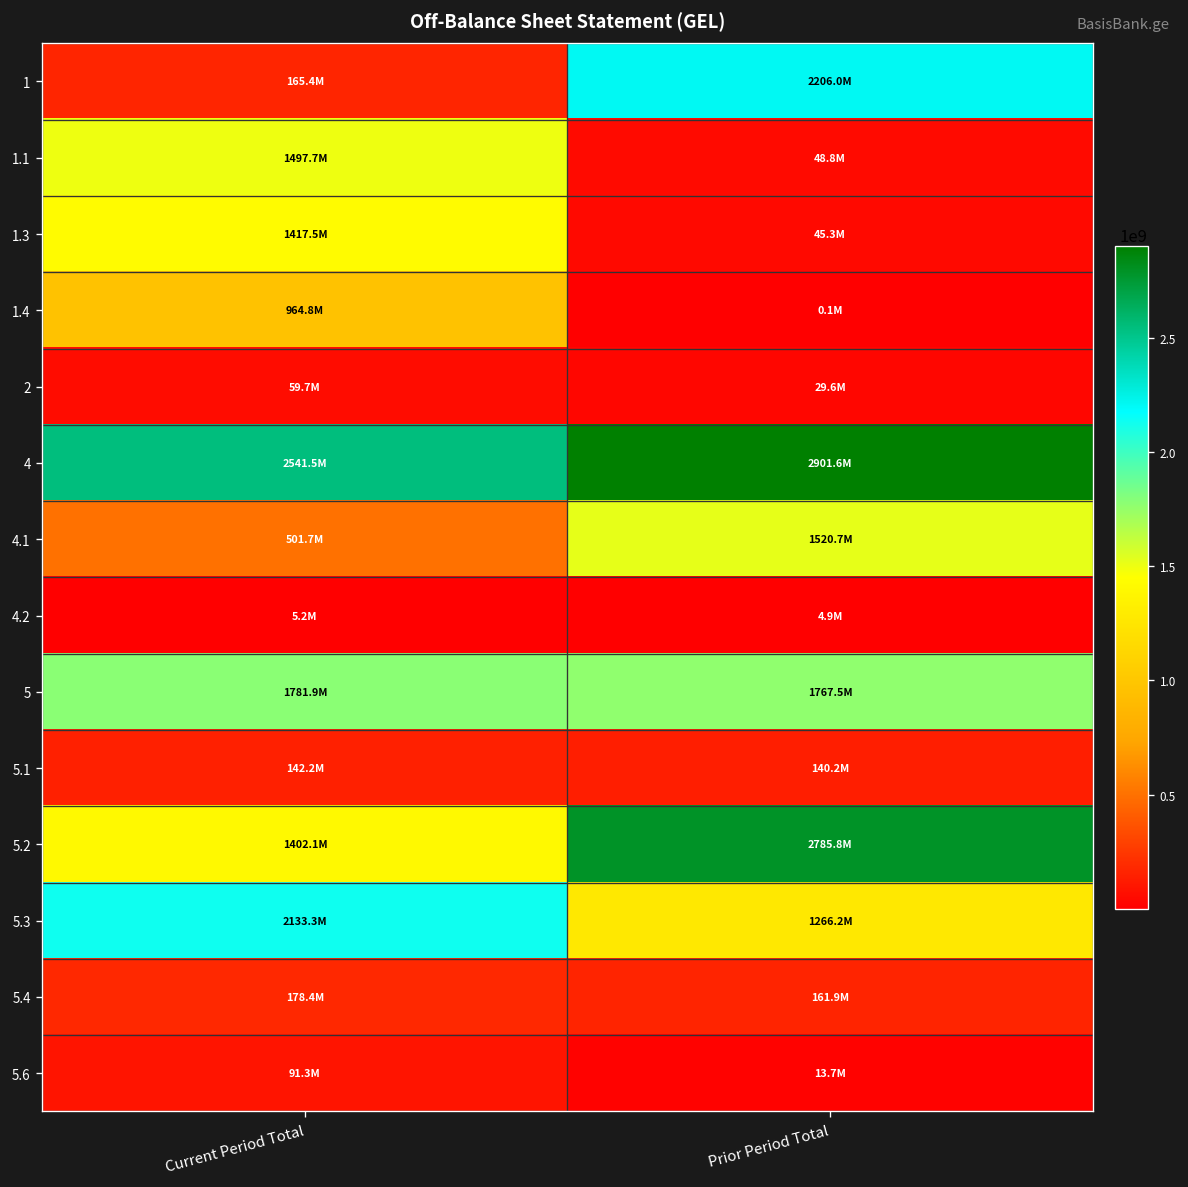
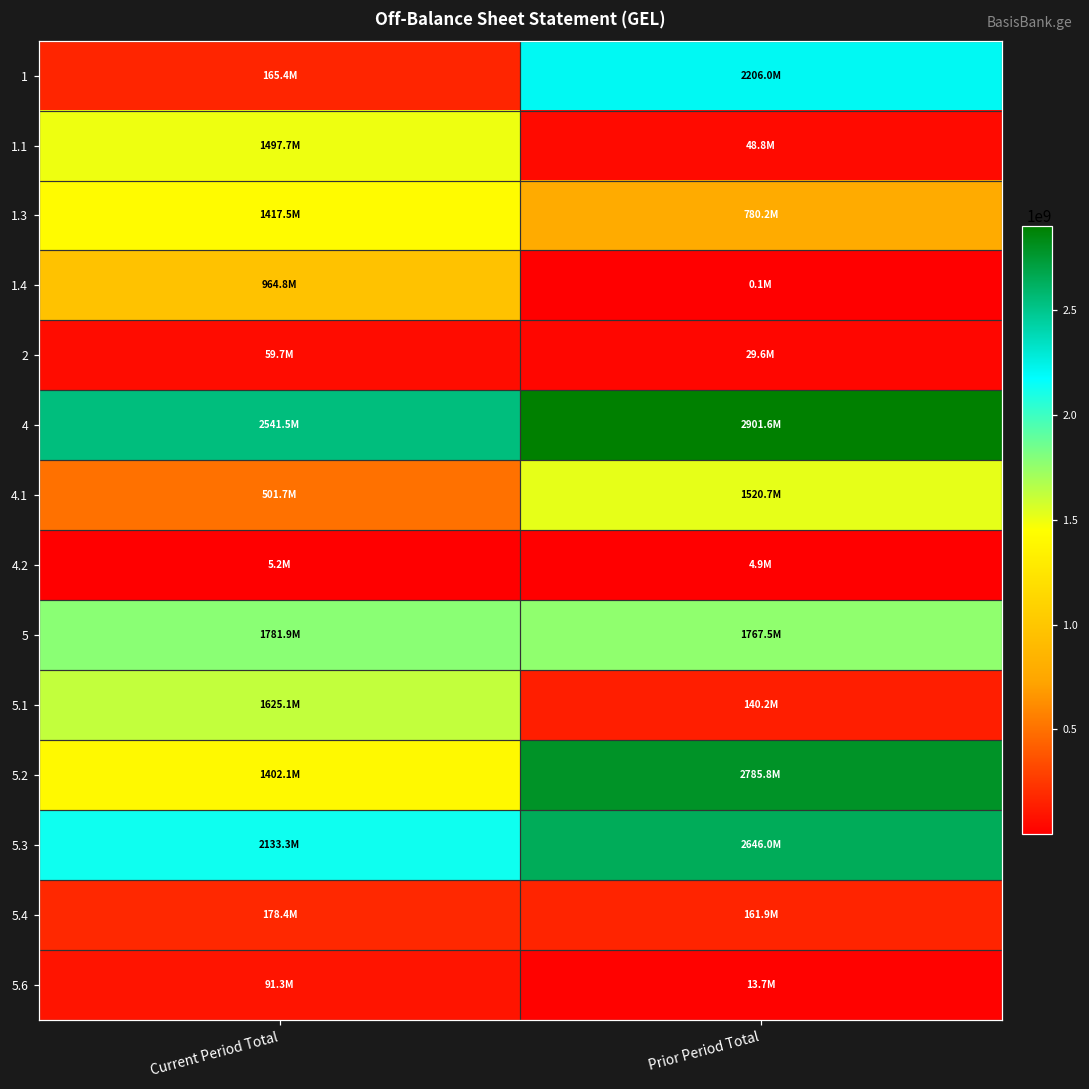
  {
    "1": {
      "Current Period Total": "165.4M",
      "Prior Period Total": "2206.0M"
    },
    "1.1": {
      "Current Period Total": "1497.7M",
      "Prior Period Total": "48.8M"
    },
    "1.3": {
      "Current Period Total": "1417.5M",
-     "Prior Period Total": "45.3M"
+     "Prior Period Total": "780.2M"
    },
    "1.4": {
      "Current Period Total": "964.8M",
      "Prior Period Total": "0.1M"
    },
    "2": {
      "Current Period Total": "59.7M",
      "Prior Period Total": "29.6M"
    },
    "4": {
      "Current Period Total": "2541.5M",
      "Prior Period Total": "2901.6M"
    },
    "4.1": {
      "Current Period Total": "501.7M",
      "Prior Period Total": "1520.7M"
    },
    "4.2": {
      "Current Period Total": "5.2M",
      "Prior Period Total": "4.9M"
    },
    "5": {
      "Current Period Total": "1781.9M",
      "Prior Period Total": "1767.5M"
    },
    "5.1": {
-     "Current Period Total": "142.2M",
+     "Current Period Total": "1625.1M",
      "Prior Period Total": "140.2M"
    },
    "5.2": {
      "Current Period Total": "1402.1M",
      "Prior Period Total": "2785.8M"
    },
    "5.3": {
      "Current Period Total": "2133.3M",
-     "Prior Period Total": "1266.2M"
+     "Prior Period Total": "2646.0M"
    },
    "5.4": {
      "Current Period Total": "178.4M",
      "Prior Period Total": "161.9M"
    },
    "5.6": {
      "Current Period Total": "91.3M",
      "Prior Period Total": "13.7M"
    }
  }
